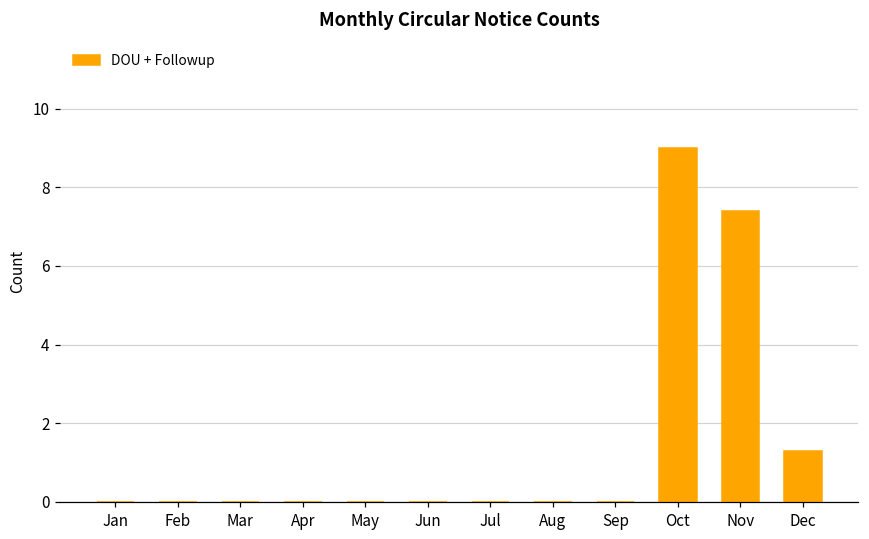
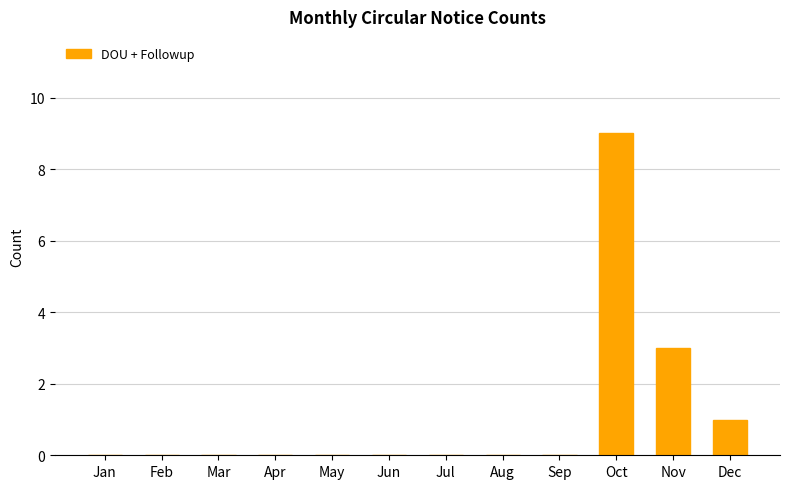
  {
    "Jan": 0.0,
    "Feb": 0.0,
    "Mar": 0.0,
    "Apr": 0.0,
    "May": 0.0,
    "Jun": 0.0,
    "Jul": 0.0,
    "Aug": 0.0,
    "Sep": 0.0,
    "Oct": 9.0,
-   "Nov": 7.4,
-   "Dec": 1.3
+   "Nov": 3.0,
+   "Dec": 1.0
  }
